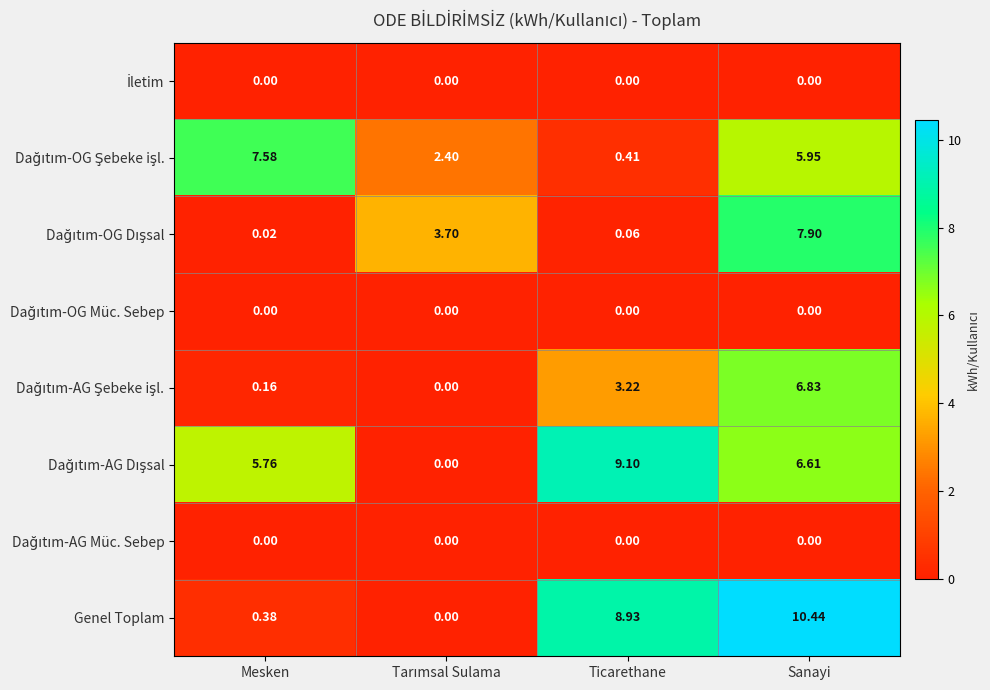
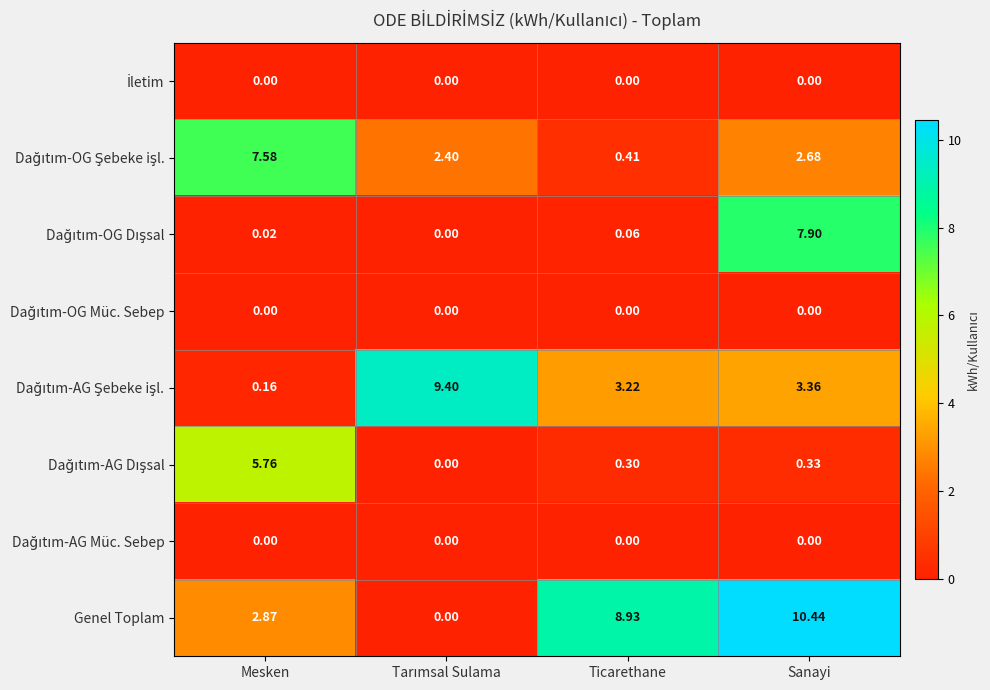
  {
    "İletim": {
      "Mesken": 0.00,
      "Tarımsal Sulama": 0.00,
      "Ticarethane": 0.00,
      "Sanayi": 0.00
    },
    "Dağıtım-OG Şebeke işl.": {
      "Mesken": 7.58,
      "Tarımsal Sulama": 2.40,
      "Ticarethane": 0.41,
-     "Sanayi": 5.95
+     "Sanayi": 2.68
    },
    "Dağıtım-OG Dışsal": {
      "Mesken": 0.02,
-     "Tarımsal Sulama": 3.70,
+     "Tarımsal Sulama": 0.00,
      "Ticarethane": 0.06,
      "Sanayi": 7.90
    },
    "Dağıtım-OG Müc. Sebep": {
      "Mesken": 0.00,
      "Tarımsal Sulama": 0.00,
      "Ticarethane": 0.00,
      "Sanayi": 0.00
    },
    "Dağıtım-AG Şebeke işl.": {
      "Mesken": 0.16,
-     "Tarımsal Sulama": 0.00,
+     "Tarımsal Sulama": 9.40,
      "Ticarethane": 3.22,
-     "Sanayi": 6.83
+     "Sanayi": 3.36
    },
    "Dağıtım-AG Dışsal": {
      "Mesken": 5.76,
      "Tarımsal Sulama": 0.00,
-     "Ticarethane": 9.10,
-     "Sanayi": 6.61
+     "Ticarethane": 0.30,
+     "Sanayi": 0.33
    },
    "Dağıtım-AG Müc. Sebep": {
      "Mesken": 0.00,
      "Tarımsal Sulama": 0.00,
      "Ticarethane": 0.00,
      "Sanayi": 0.00
    },
    "Genel Toplam": {
-     "Mesken": 0.38,
+     "Mesken": 2.87,
      "Tarımsal Sulama": 0.00,
      "Ticarethane": 8.93,
      "Sanayi": 10.44
    }
  }
